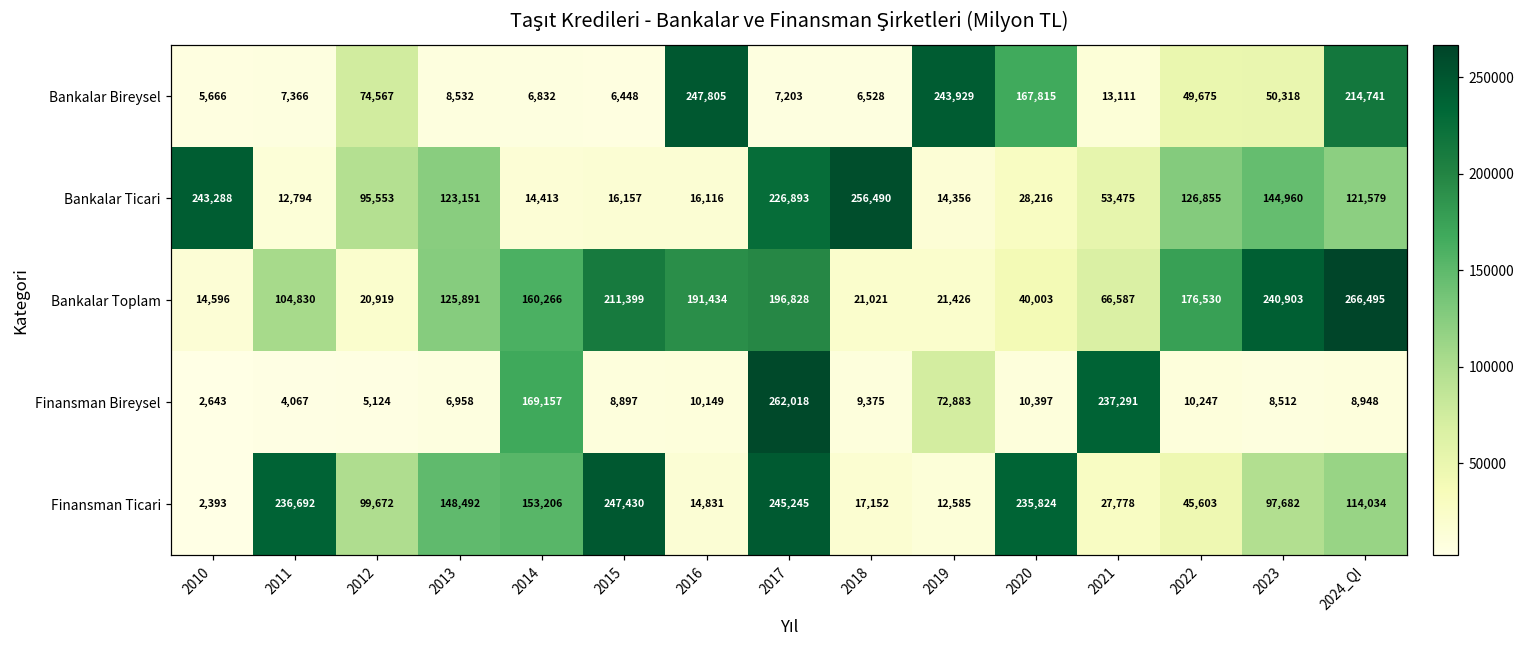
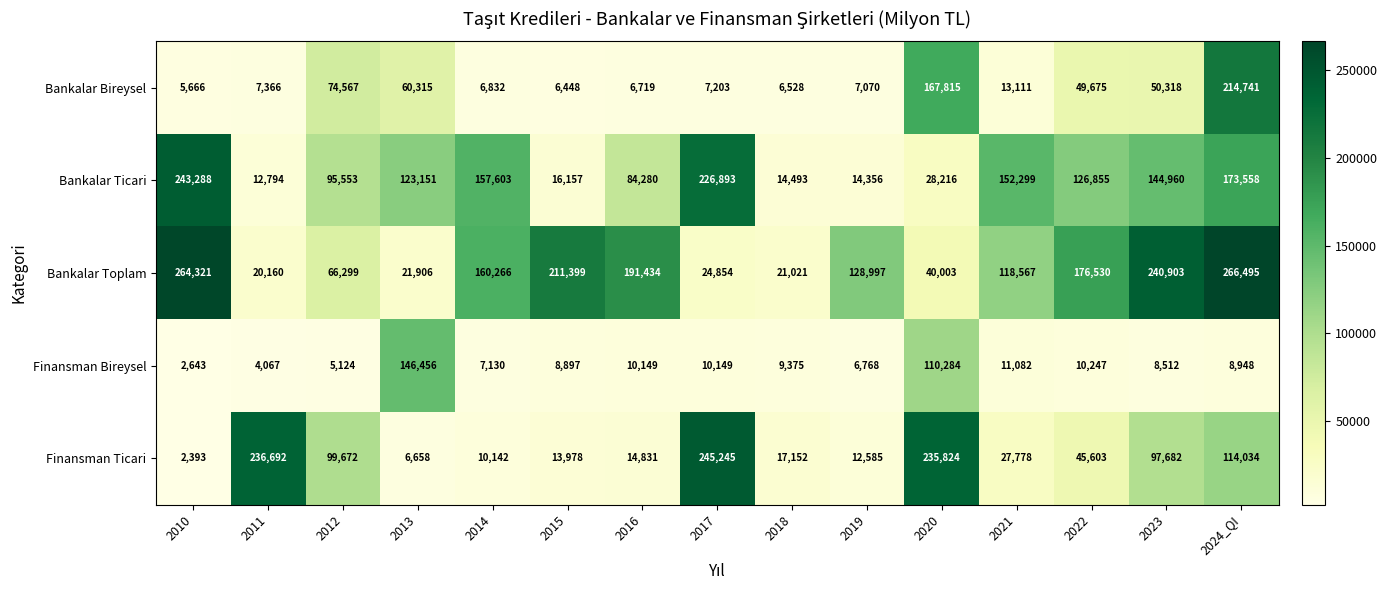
  {
    "Bankalar Bireysel": {
      "2010": "5,666",
      "2011": "7,366",
      "2012": "74,567",
-     "2013": "8,532",
+     "2013": "60,315",
      "2014": "6,832",
      "2015": "6,448",
-     "2016": "247,805",
+     "2016": "6,719",
      "2017": "7,203",
      "2018": "6,528",
-     "2019": "243,929",
+     "2019": "7,070",
      "2020": "167,815",
      "2021": "13,111",
      "2022": "49,675",
      "2023": "50,318",
      "2024_QI": "214,741"
    },
    "Bankalar Ticari": {
      "2010": "243,288",
      "2011": "12,794",
      "2012": "95,553",
      "2013": "123,151",
-     "2014": "14,413",
+     "2014": "157,603",
      "2015": "16,157",
-     "2016": "16,116",
+     "2016": "84,280",
      "2017": "226,893",
-     "2018": "256,490",
+     "2018": "14,493",
      "2019": "14,356",
      "2020": "28,216",
-     "2021": "53,475",
+     "2021": "152,299",
      "2022": "126,855",
      "2023": "144,960",
-     "2024_QI": "121,579"
+     "2024_QI": "173,558"
    },
    "Bankalar Toplam": {
-     "2010": "14,596",
-     "2011": "104,830",
-     "2012": "20,919",
-     "2013": "125,891",
+     "2010": "264,321",
+     "2011": "20,160",
+     "2012": "66,299",
+     "2013": "21,906",
      "2014": "160,266",
      "2015": "211,399",
      "2016": "191,434",
-     "2017": "196,828",
+     "2017": "24,854",
      "2018": "21,021",
-     "2019": "21,426",
+     "2019": "128,997",
      "2020": "40,003",
-     "2021": "66,587",
+     "2021": "118,567",
      "2022": "176,530",
      "2023": "240,903",
      "2024_QI": "266,495"
    },
    "Finansman Bireysel": {
      "2010": "2,643",
      "2011": "4,067",
      "2012": "5,124",
-     "2013": "6,958",
-     "2014": "169,157",
+     "2013": "146,456",
+     "2014": "7,130",
      "2015": "8,897",
      "2016": "10,149",
-     "2017": "262,018",
+     "2017": "10,149",
      "2018": "9,375",
-     "2019": "72,883",
-     "2020": "10,397",
-     "2021": "237,291",
+     "2019": "6,768",
+     "2020": "110,284",
+     "2021": "11,082",
      "2022": "10,247",
      "2023": "8,512",
      "2024_QI": "8,948"
    },
    "Finansman Ticari": {
      "2010": "2,393",
      "2011": "236,692",
      "2012": "99,672",
-     "2013": "148,492",
-     "2014": "153,206",
-     "2015": "247,430",
+     "2013": "6,658",
+     "2014": "10,142",
+     "2015": "13,978",
      "2016": "14,831",
      "2017": "245,245",
      "2018": "17,152",
      "2019": "12,585",
      "2020": "235,824",
      "2021": "27,778",
      "2022": "45,603",
      "2023": "97,682",
      "2024_QI": "114,034"
    }
  }
